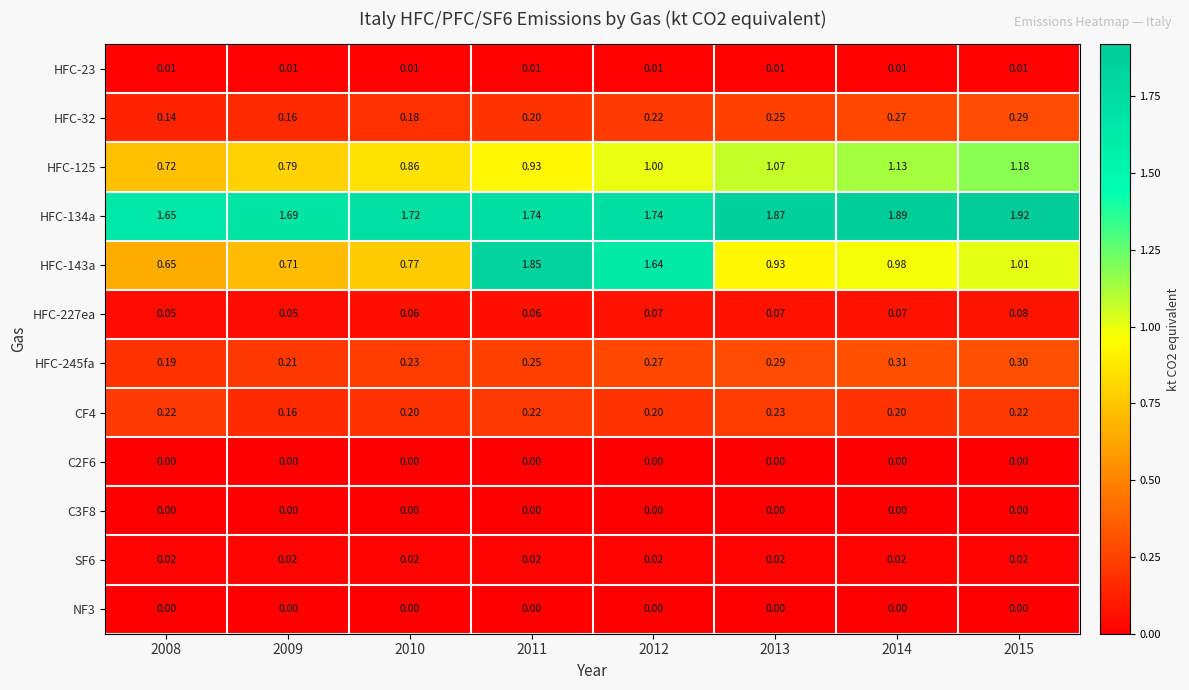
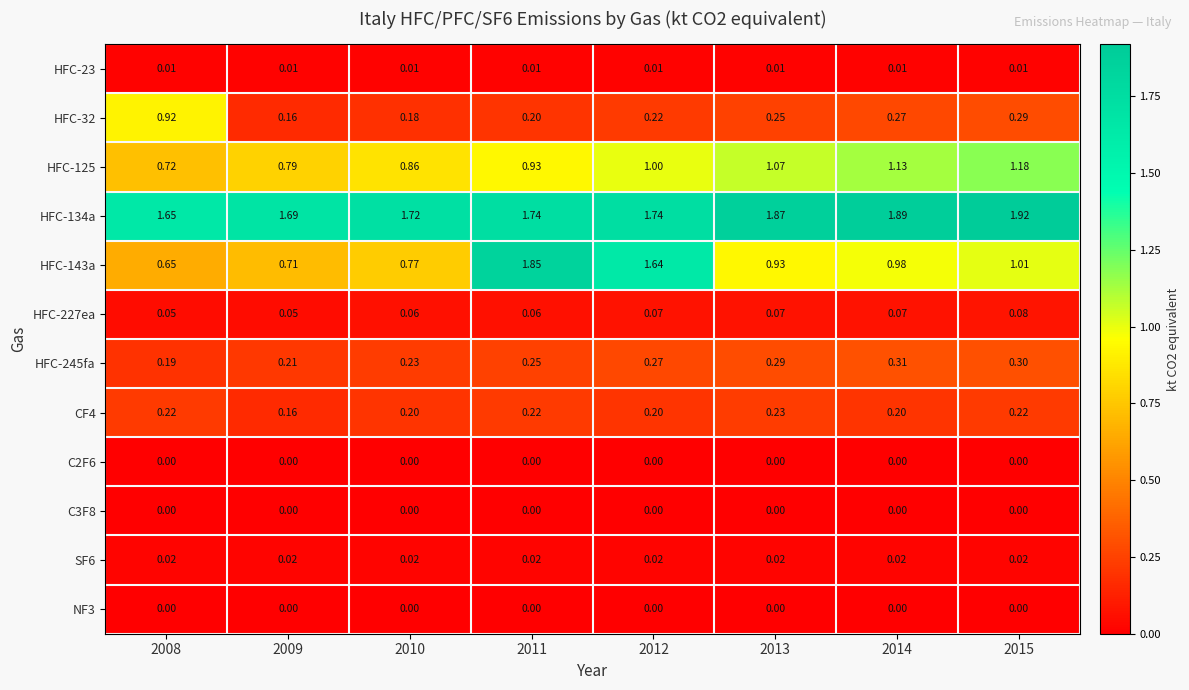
  {
    "HFC-23": {
      "2008": 0.01,
      "2009": 0.01,
      "2010": 0.01,
      "2011": 0.01,
      "2012": 0.01,
      "2013": 0.01,
      "2014": 0.01,
      "2015": 0.01
    },
    "HFC-32": {
-     "2008": 0.14,
+     "2008": 0.92,
      "2009": 0.16,
      "2010": 0.18,
      "2011": 0.20,
      "2012": 0.22,
      "2013": 0.25,
      "2014": 0.27,
      "2015": 0.29
    },
    "HFC-125": {
      "2008": 0.72,
      "2009": 0.79,
      "2010": 0.86,
      "2011": 0.93,
      "2012": 1.00,
      "2013": 1.07,
      "2014": 1.13,
      "2015": 1.18
    },
    "HFC-134a": {
      "2008": 1.65,
      "2009": 1.69,
      "2010": 1.72,
      "2011": 1.74,
      "2012": 1.74,
      "2013": 1.87,
      "2014": 1.89,
      "2015": 1.92
    },
    "HFC-143a": {
      "2008": 0.65,
      "2009": 0.71,
      "2010": 0.77,
      "2011": 1.85,
      "2012": 1.64,
      "2013": 0.93,
      "2014": 0.98,
      "2015": 1.01
    },
    "HFC-227ea": {
      "2008": 0.05,
      "2009": 0.05,
      "2010": 0.06,
      "2011": 0.06,
      "2012": 0.07,
      "2013": 0.07,
      "2014": 0.07,
      "2015": 0.08
    },
    "HFC-245fa": {
      "2008": 0.19,
      "2009": 0.21,
      "2010": 0.23,
      "2011": 0.25,
      "2012": 0.27,
      "2013": 0.29,
      "2014": 0.31,
      "2015": 0.30
    },
    "CF4": {
      "2008": 0.22,
      "2009": 0.16,
      "2010": 0.20,
      "2011": 0.22,
      "2012": 0.20,
      "2013": 0.23,
      "2014": 0.20,
      "2015": 0.22
    },
    "C2F6": {
      "2008": 0.00,
      "2009": 0.00,
      "2010": 0.00,
      "2011": 0.00,
      "2012": 0.00,
      "2013": 0.00,
      "2014": 0.00,
      "2015": 0.00
    },
    "C3F8": {
      "2008": 0.00,
      "2009": 0.00,
      "2010": 0.00,
      "2011": 0.00,
      "2012": 0.00,
      "2013": 0.00,
      "2014": 0.00,
      "2015": 0.00
    },
    "SF6": {
      "2008": 0.02,
      "2009": 0.02,
      "2010": 0.02,
      "2011": 0.02,
      "2012": 0.02,
      "2013": 0.02,
      "2014": 0.02,
      "2015": 0.02
    },
    "NF3": {
      "2008": 0.00,
      "2009": 0.00,
      "2010": 0.00,
      "2011": 0.00,
      "2012": 0.00,
      "2013": 0.00,
      "2014": 0.00,
      "2015": 0.00
    }
  }
